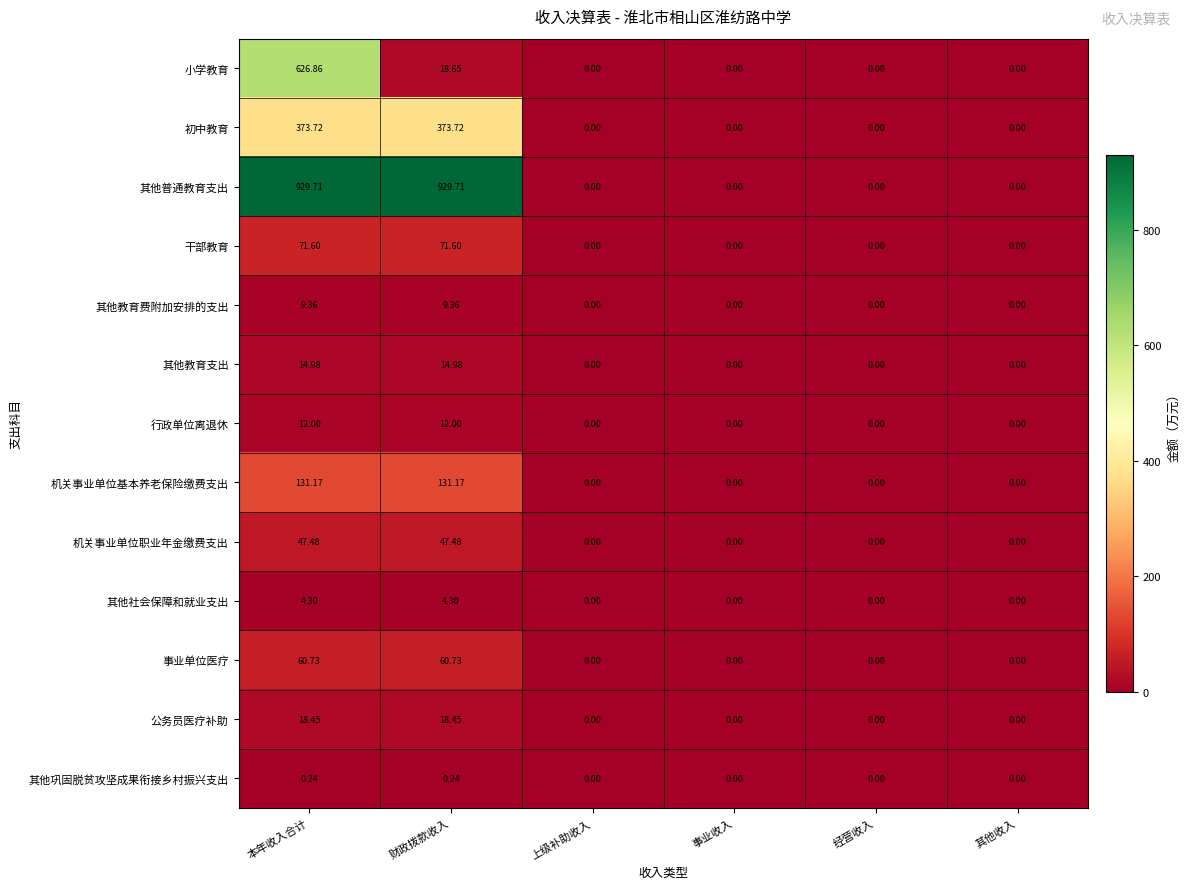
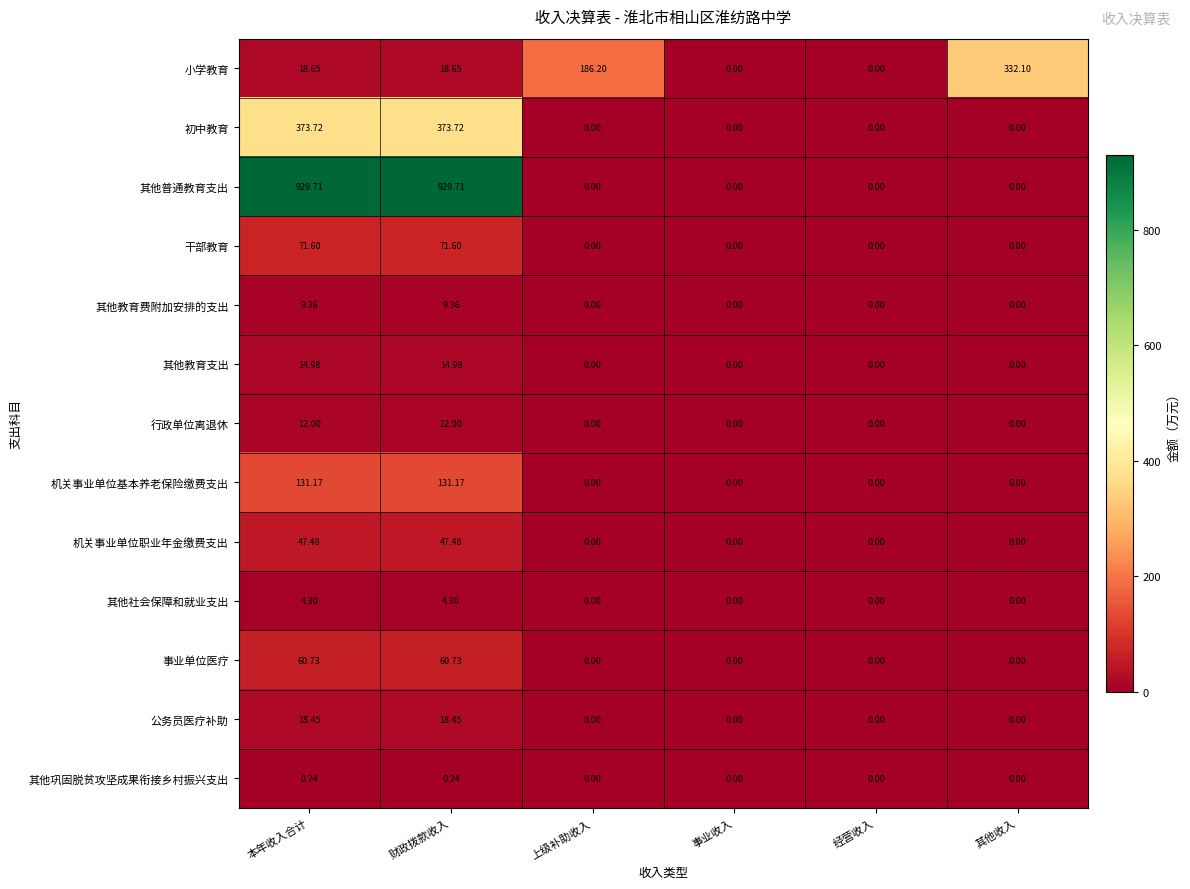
  {
    "小学教育": {
-     "本年收入合计": 626.86,
+     "本年收入合计": 18.65,
      "财政拨款收入": 18.65,
-     "上级补助收入": 0.00,
+     "上级补助收入": 186.20,
      "事业收入": 0.00,
      "经营收入": 0.00,
-     "其他收入": 0.00
+     "其他收入": 332.10
    },
    "初中教育": {
      "本年收入合计": 373.72,
      "财政拨款收入": 373.72,
      "上级补助收入": 0.00,
      "事业收入": 0.00,
      "经营收入": 0.00,
      "其他收入": 0.00
    },
    "其他普通教育支出": {
      "本年收入合计": 929.71,
      "财政拨款收入": 929.71,
      "上级补助收入": 0.00,
      "事业收入": 0.00,
      "经营收入": 0.00,
      "其他收入": 0.00
    },
    "干部教育": {
      "本年收入合计": 71.60,
      "财政拨款收入": 71.60,
      "上级补助收入": 0.00,
      "事业收入": 0.00,
      "经营收入": 0.00,
      "其他收入": 0.00
    },
    "其他教育费附加安排的支出": {
      "本年收入合计": 9.36,
      "财政拨款收入": 9.36,
      "上级补助收入": 0.00,
      "事业收入": 0.00,
      "经营收入": 0.00,
      "其他收入": 0.00
    },
    "其他教育支出": {
      "本年收入合计": 14.98,
      "财政拨款收入": 14.98,
      "上级补助收入": 0.00,
      "事业收入": 0.00,
      "经营收入": 0.00,
      "其他收入": 0.00
    },
    "行政单位离退休": {
      "本年收入合计": 12.00,
      "财政拨款收入": 12.00,
      "上级补助收入": 0.00,
      "事业收入": 0.00,
      "经营收入": 0.00,
      "其他收入": 0.00
    },
    "机关事业单位基本养老保险缴费支出": {
      "本年收入合计": 131.17,
      "财政拨款收入": 131.17,
      "上级补助收入": 0.00,
      "事业收入": 0.00,
      "经营收入": 0.00,
      "其他收入": 0.00
    },
    "机关事业单位职业年金缴费支出": {
      "本年收入合计": 47.48,
      "财政拨款收入": 47.48,
      "上级补助收入": 0.00,
      "事业收入": 0.00,
      "经营收入": 0.00,
      "其他收入": 0.00
    },
    "其他社会保障和就业支出": {
      "本年收入合计": 4.30,
      "财政拨款收入": 4.30,
      "上级补助收入": 0.00,
      "事业收入": 0.00,
      "经营收入": 0.00,
      "其他收入": 0.00
    },
    "事业单位医疗": {
      "本年收入合计": 60.73,
      "财政拨款收入": 60.73,
      "上级补助收入": 0.00,
      "事业收入": 0.00,
      "经营收入": 0.00,
      "其他收入": 0.00
    },
    "公务员医疗补助": {
      "本年收入合计": 18.45,
      "财政拨款收入": 18.45,
      "上级补助收入": 0.00,
      "事业收入": 0.00,
      "经营收入": 0.00,
      "其他收入": 0.00
    },
    "其他巩固脱贫攻坚成果衔接乡村振兴支出": {
      "本年收入合计": 0.24,
      "财政拨款收入": 0.24,
      "上级补助收入": 0.00,
      "事业收入": 0.00,
      "经营收入": 0.00,
      "其他收入": 0.00
    }
  }
